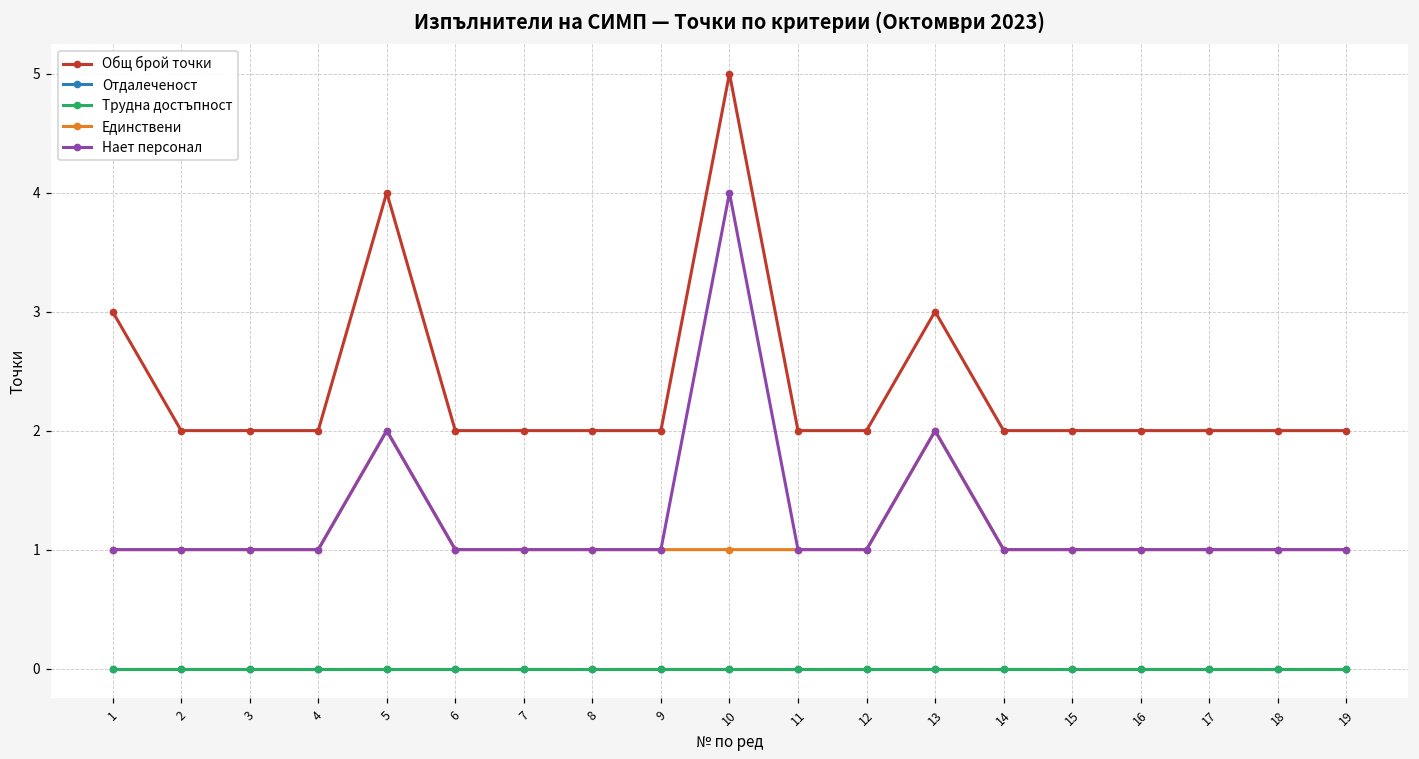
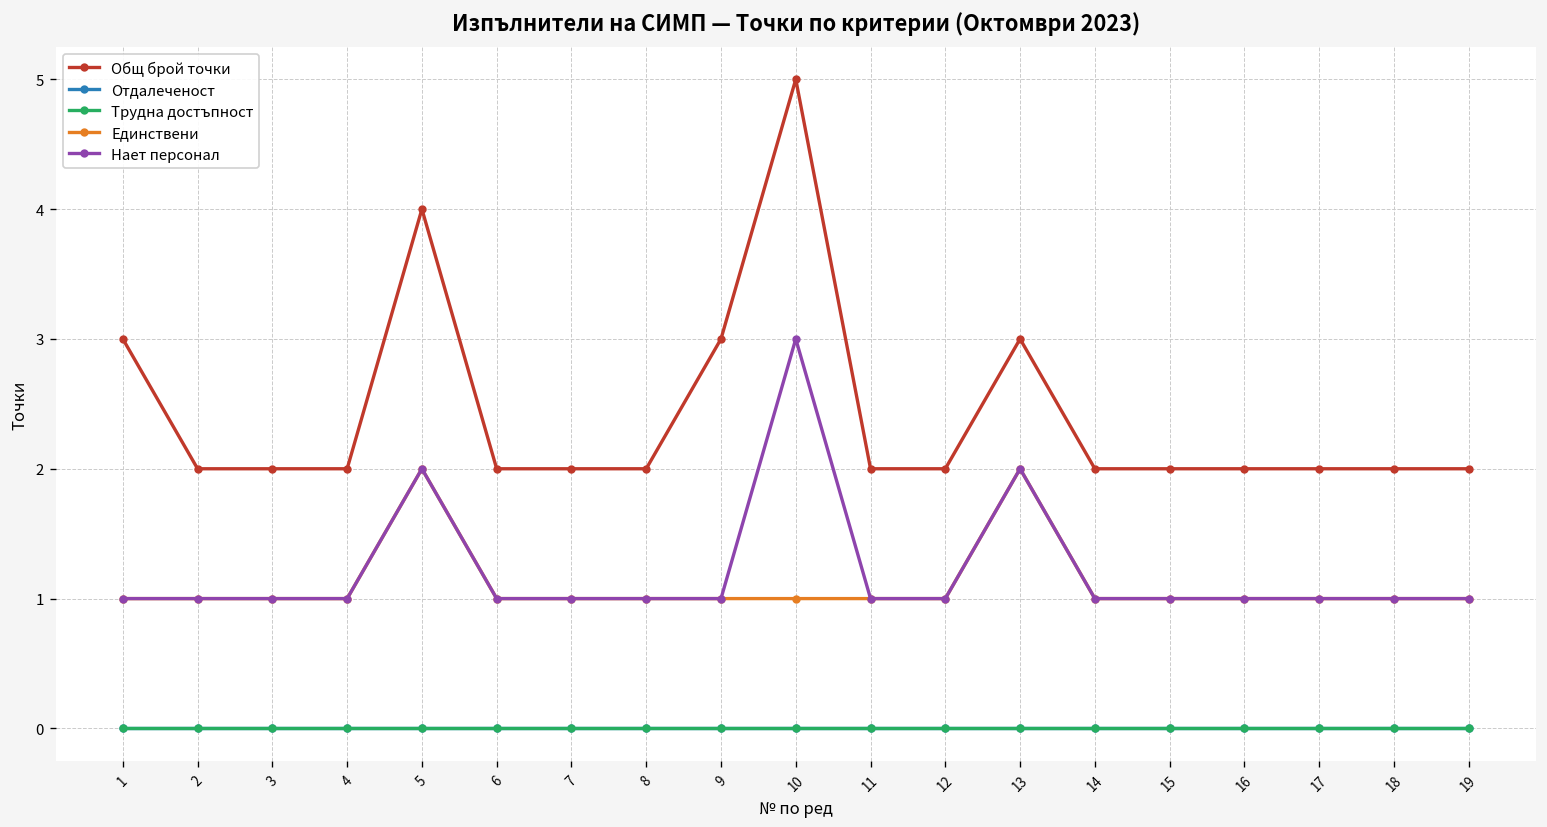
  {
    "Общ брой точки": {
      "1": 3,
      "2": 2,
      "3": 2,
      "4": 2,
      "5": 4,
      "6": 2,
      "7": 2,
      "8": 2,
-     "9": 2,
+     "9": 3,
      "10": 5,
      "11": 2,
      "12": 2,
      "13": 3,
      "14": 2,
      "15": 2,
      "16": 2,
      "17": 2,
      "18": 2,
      "19": 2
    },
    "Трудна достъпност": {
      "1": 0,
      "2": 0,
      "3": 0,
      "4": 0,
      "5": 0,
      "6": 0,
      "7": 0,
      "8": 0,
      "9": 0,
      "10": 0,
      "11": 0,
      "12": 0,
      "13": 0,
      "14": 0,
      "15": 0,
      "16": 0,
      "17": 0,
      "18": 0,
      "19": 0
    },
    "Единствени": {
      "10": 1
    },
    "Нает персонал": {
-     "10": 4
+     "10": 3
    }
  }
